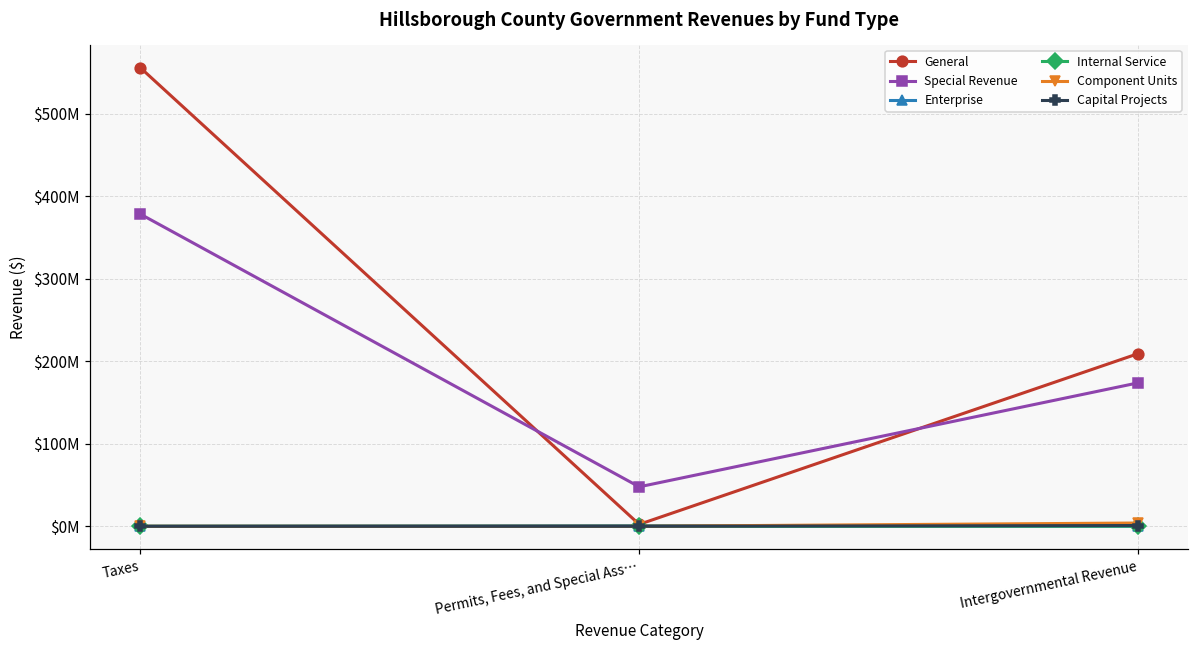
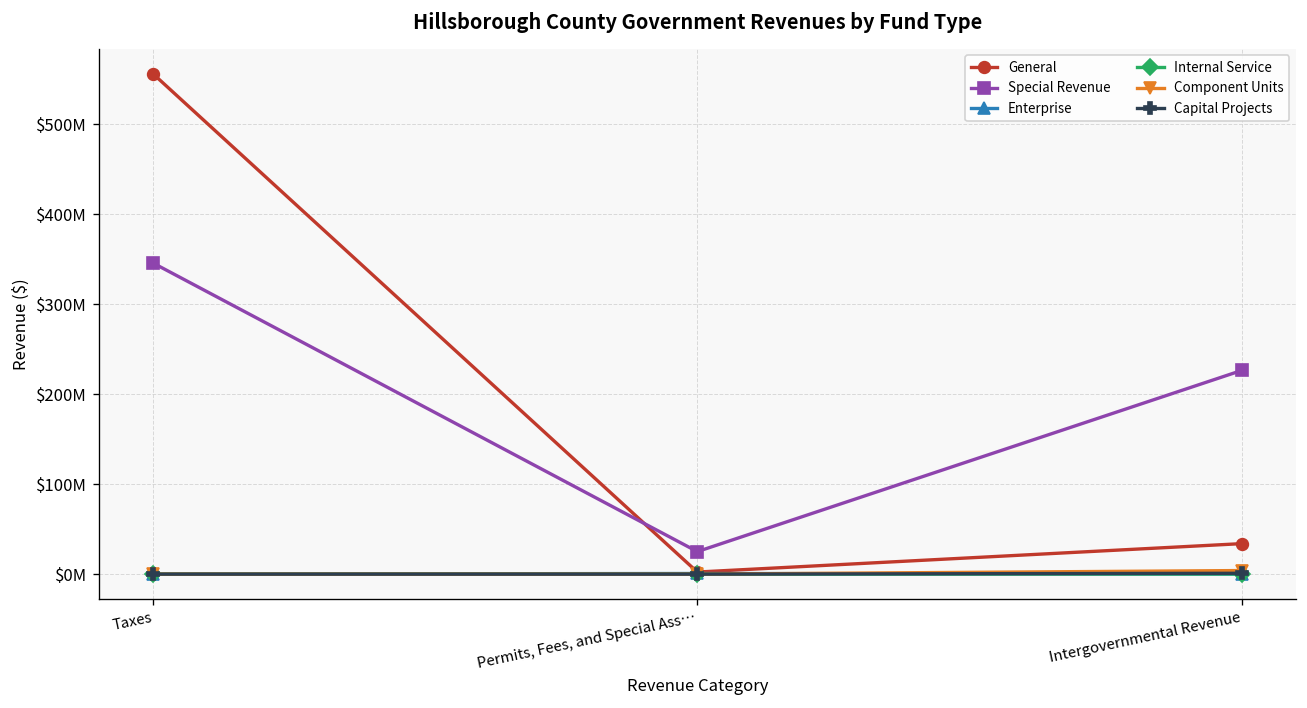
  {
    "General": {
      "Taxes": "$560000000",
-     "Intergovernmental Revenue": "$210000000"
+     "Intergovernmental Revenue": "$30000000"
    },
    "Special Revenue": {
-     "Taxes": "$380000000",
-     "Permits, Fees, and Special Ass…": "$50000000",
-     "Intergovernmental Revenue": "$170000000"
+     "Taxes": "$350000000",
+     "Permits, Fees, and Special Ass…": "$30000000",
+     "Intergovernmental Revenue": "$230000000"
    },
    "Capital Projects": {
      "Intergovernmental Revenue": "$0"
    }
  }
